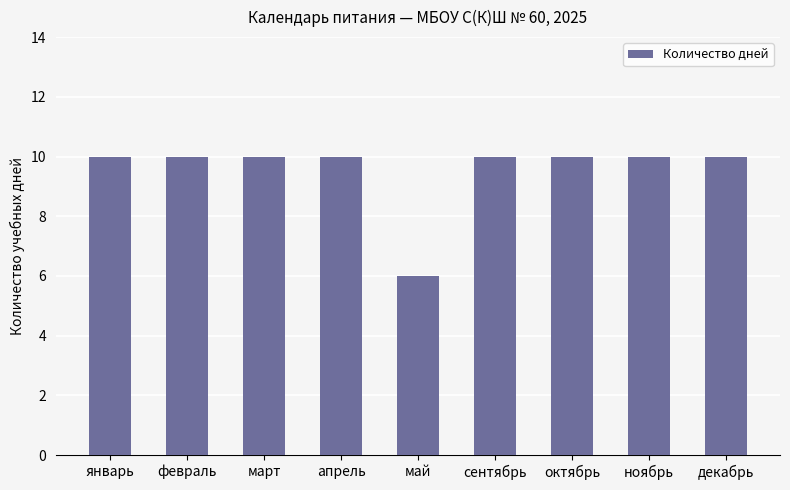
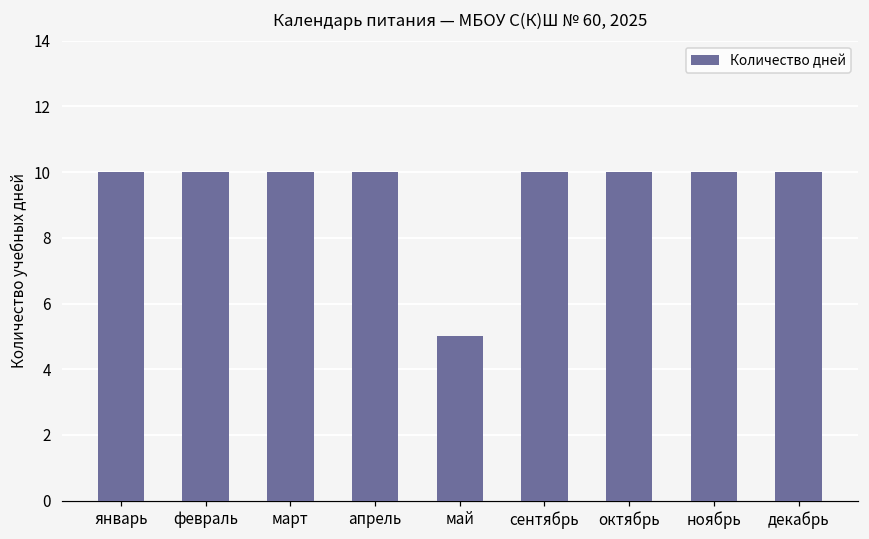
  {
    "январь": 10,
    "февраль": 10,
    "март": 10,
    "апрель": 10,
-   "май": 6,
+   "май": 5,
    "сентябрь": 10,
    "октябрь": 10,
    "ноябрь": 10,
    "декабрь": 10
  }
